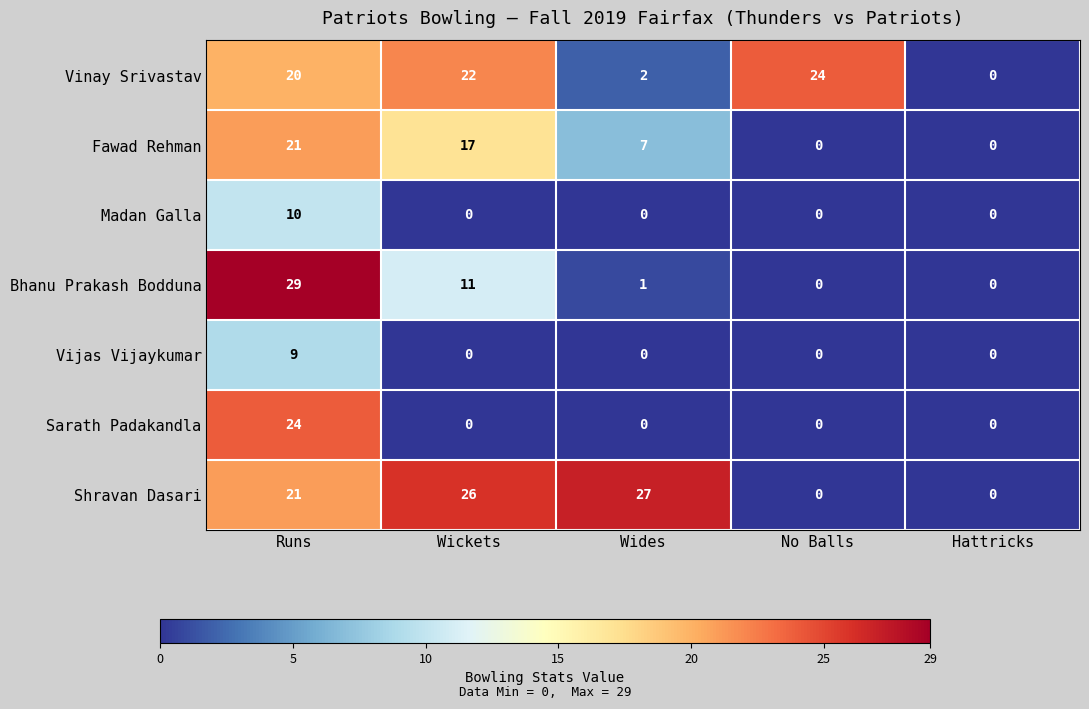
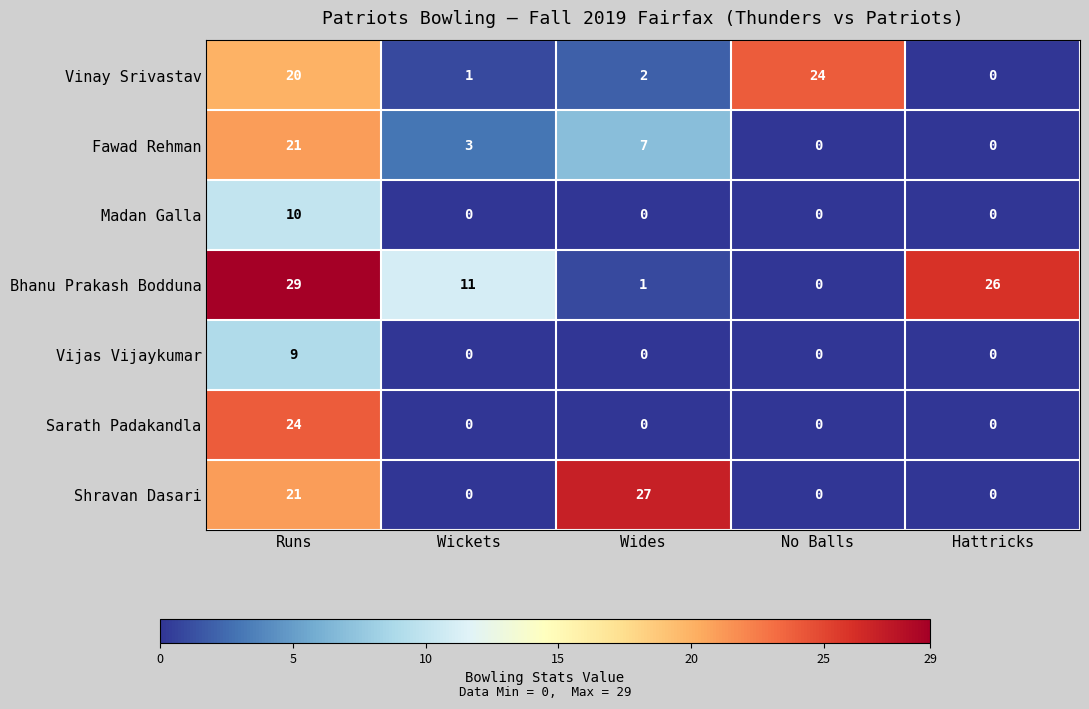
  {
    "Vinay Srivastav": {
      "Runs": 20,
-     "Wickets": 22,
+     "Wickets": 1,
      "Wides": 2,
      "No Balls": 24,
      "Hattricks": 0
    },
    "Fawad Rehman": {
      "Runs": 21,
-     "Wickets": 17,
+     "Wickets": 3,
      "Wides": 7,
      "No Balls": 0,
      "Hattricks": 0
    },
    "Madan Galla": {
      "Runs": 10,
      "Wickets": 0,
      "Wides": 0,
      "No Balls": 0,
      "Hattricks": 0
    },
    "Bhanu Prakash Bodduna": {
      "Runs": 29,
      "Wickets": 11,
      "Wides": 1,
      "No Balls": 0,
-     "Hattricks": 0
+     "Hattricks": 26
    },
    "Vijas Vijaykumar": {
      "Runs": 9,
      "Wickets": 0,
      "Wides": 0,
      "No Balls": 0,
      "Hattricks": 0
    },
    "Sarath Padakandla": {
      "Runs": 24,
      "Wickets": 0,
      "Wides": 0,
      "No Balls": 0,
      "Hattricks": 0
    },
    "Shravan Dasari": {
      "Runs": 21,
-     "Wickets": 26,
+     "Wickets": 0,
      "Wides": 27,
      "No Balls": 0,
      "Hattricks": 0
    }
  }
